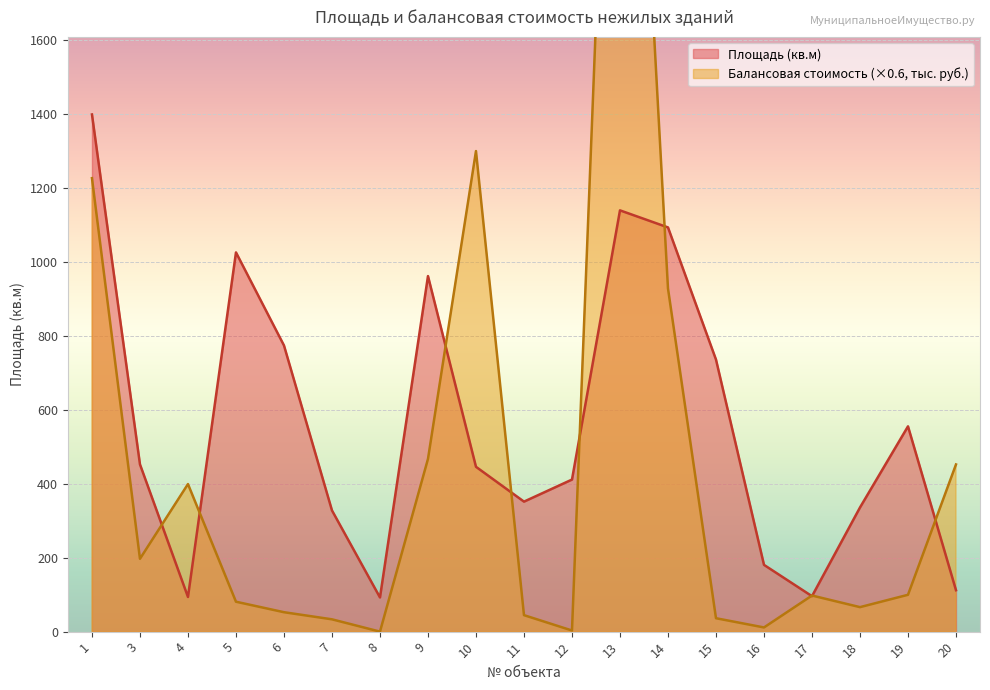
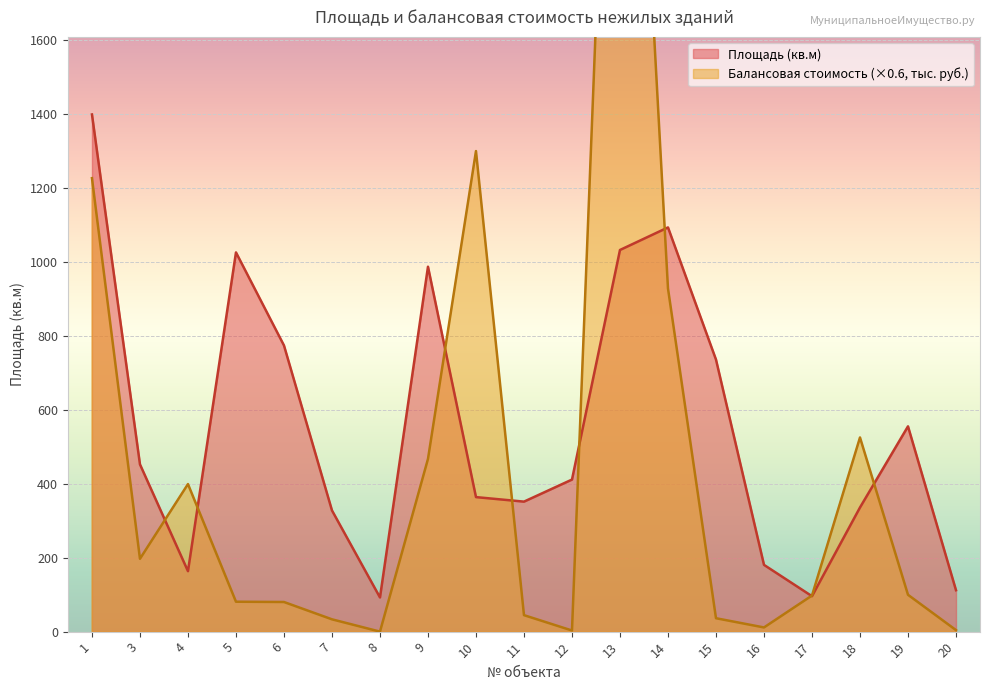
  {
    "Площадь (кв.м)": {
      "1": 1400,
      "3": 450,
-     "4": 90,
+     "4": 160,
      "5": 1030,
      "6": 770,
      "7": 330,
      "8": 90,
-     "9": 960,
-     "10": 450,
+     "9": 990,
+     "10": 360,
      "11": 350,
      "12": 410,
-     "13": 1140,
+     "13": 1030,
      "14": 1090,
      "15": 740,
      "16": 180,
      "18": 340,
      "19": 560,
      "20": 110
    },
    "Балансовая стоимость (×0.6, тыс. руб.)": {
      "1": 1230,
      "3": 200,
      "4": 400,
      "5": 80,
-     "6": 50,
+     "6": 80,
      "7": 30,
      "8": 0,
      "9": 470,
      "10": 1300,
      "11": 40,
      "12": 0,
      "14": 930,
      "15": 40,
      "16": 10,
-     "18": 70,
+     "18": 530,
      "19": 100,
-     "20": 450
+     "20": 0
    }
  }
